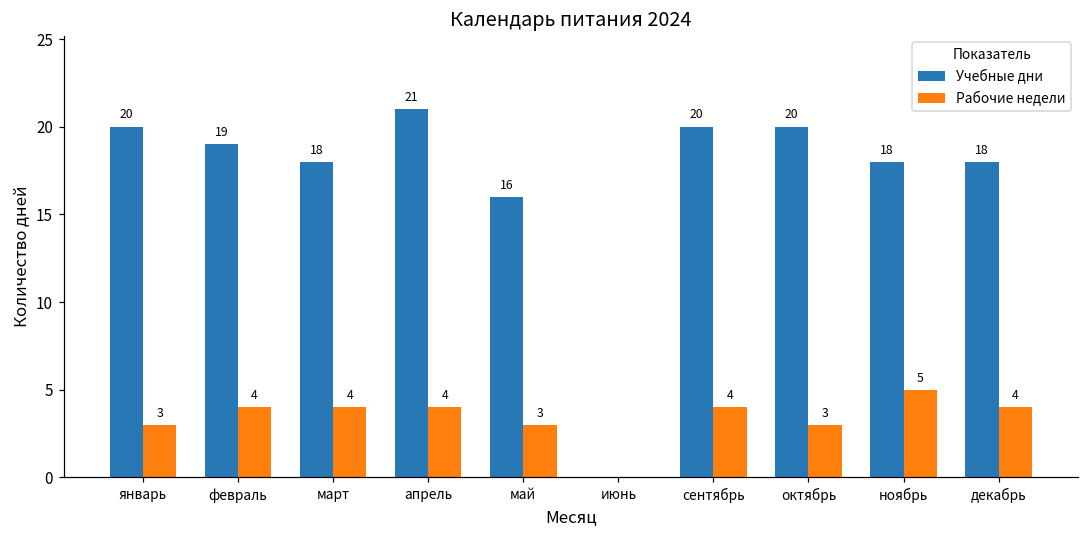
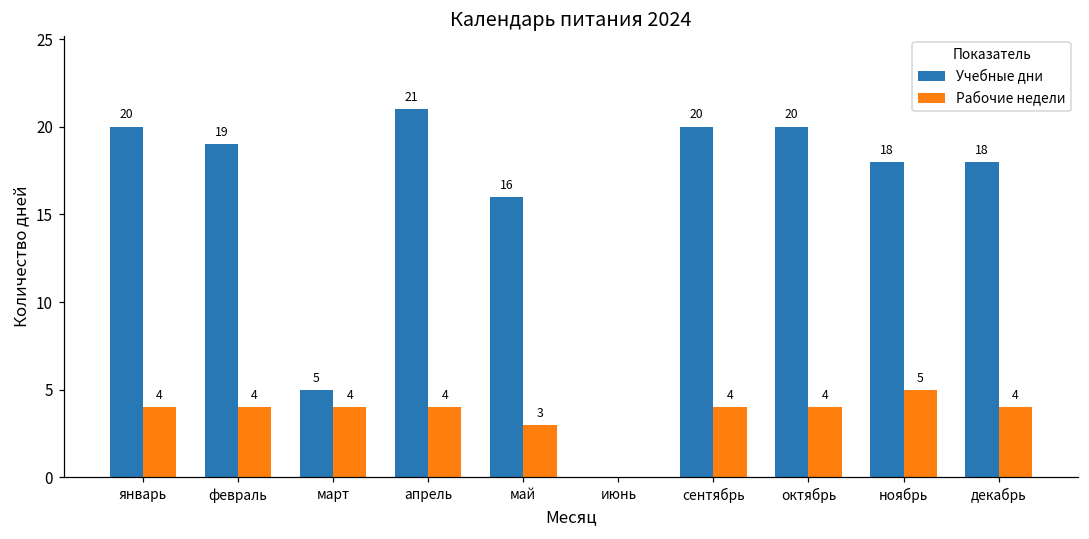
  {
    "Учебные дни": {
      "январь": 20,
      "февраль": 19,
-     "март": 18,
+     "март": 5,
      "апрель": 21,
      "май": 16,
      "сентябрь": 20,
      "октябрь": 20,
      "ноябрь": 18,
      "декабрь": 18
    },
    "Рабочие недели": {
-     "январь": 3,
+     "январь": 4,
      "февраль": 4,
      "март": 4,
      "апрель": 4,
      "май": 3,
      "сентябрь": 4,
-     "октябрь": 3,
+     "октябрь": 4,
      "ноябрь": 5,
      "декабрь": 4
    }
  }
